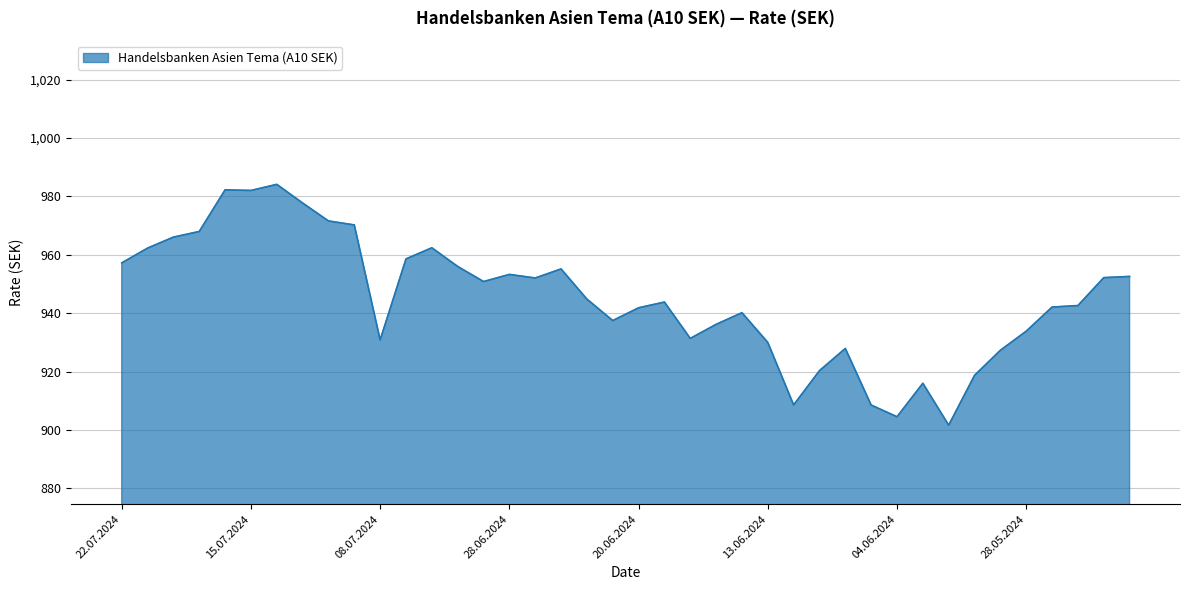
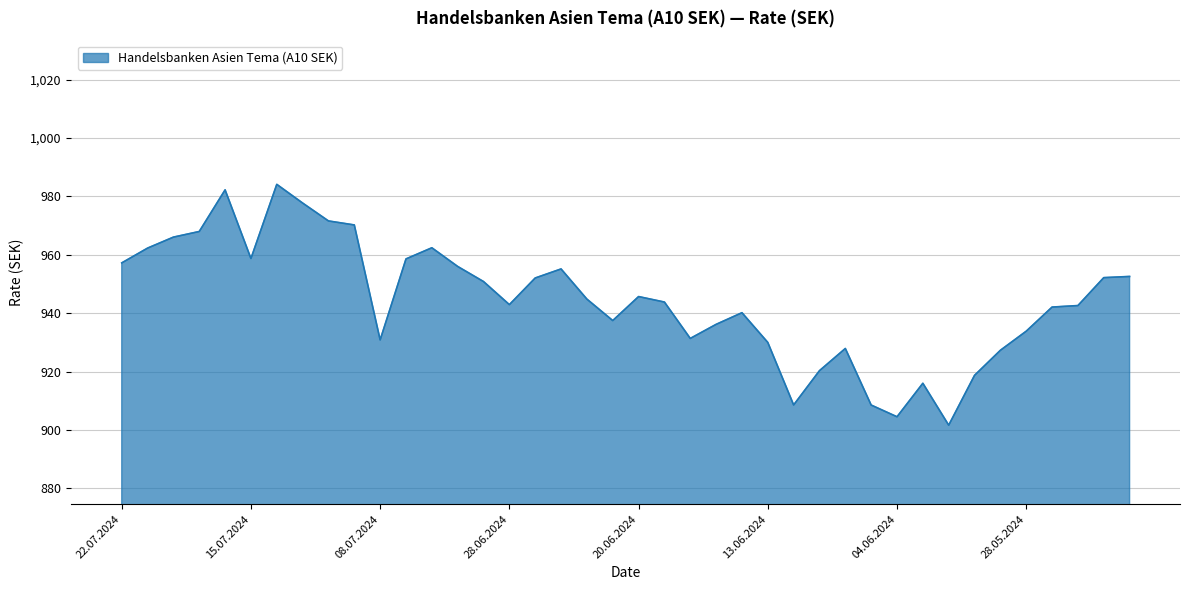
  {
    "22.07.2024": 957,
-   "15.07.2024": 982,
+   "15.07.2024": 959,
    "08.07.2024": 931,
-   "28.06.2024": 953,
-   "20.06.2024": 942,
+   "28.06.2024": 943,
+   "20.06.2024": 946,
    "13.06.2024": 930,
    "04.06.2024": 905,
    "28.05.2024": 934
  }
